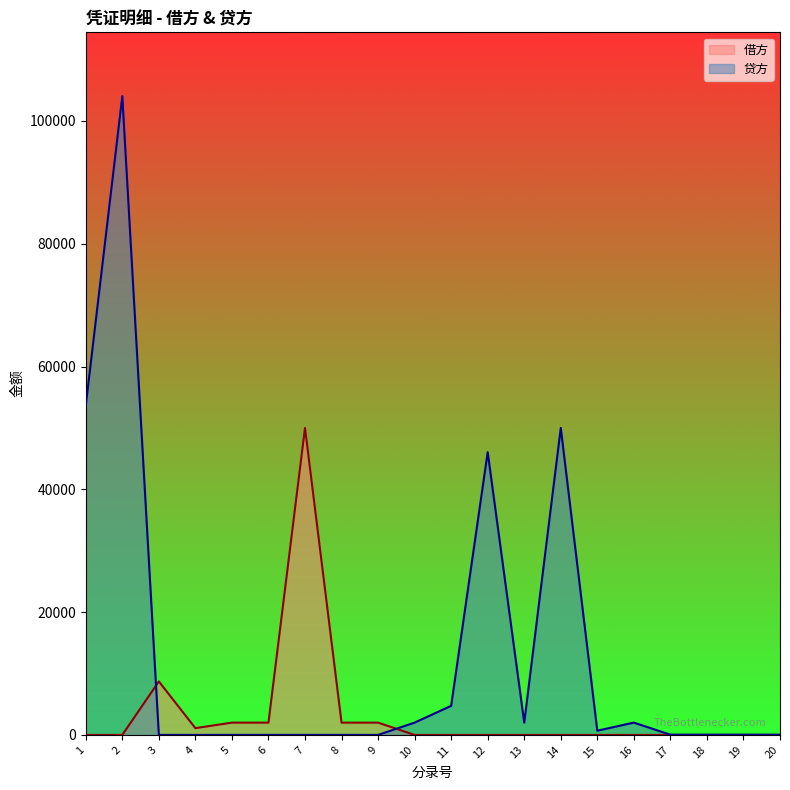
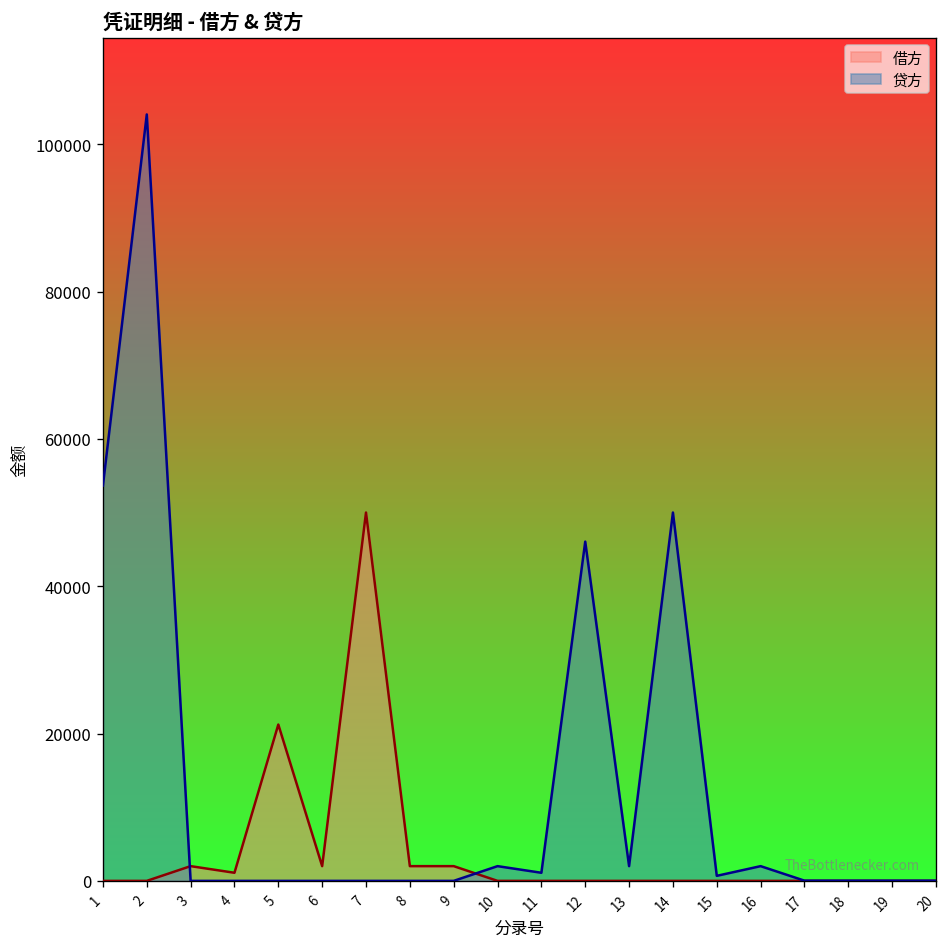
  {
    "借方": {
      "1": 0,
      "2": 0,
-     "3": 9000,
+     "3": 2000,
      "4": 1000,
-     "5": 2000,
+     "5": 21000,
      "6": 2000,
      "7": 50000,
      "8": 2000,
      "9": 2000,
      "10": 0,
      "11": 0,
      "12": 0,
      "13": 0,
      "14": 0,
      "15": 0,
      "16": 0
    },
    "贷方": {
      "1": 54000,
      "2": 104000,
      "3": 0,
      "4": 0,
      "5": 0,
      "6": 0,
      "7": 0,
      "8": 0,
      "9": 0,
      "10": 2000,
-     "11": 5000,
+     "11": 1000,
      "12": 46000,
      "13": 2000,
      "14": 50000,
      "15": 1000,
      "16": 2000
    }
  }
